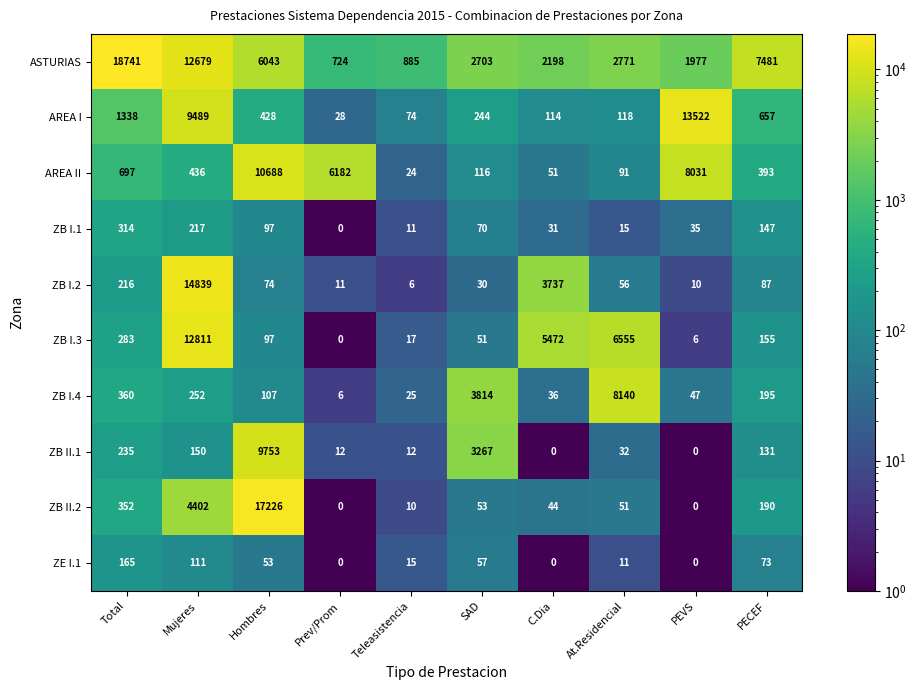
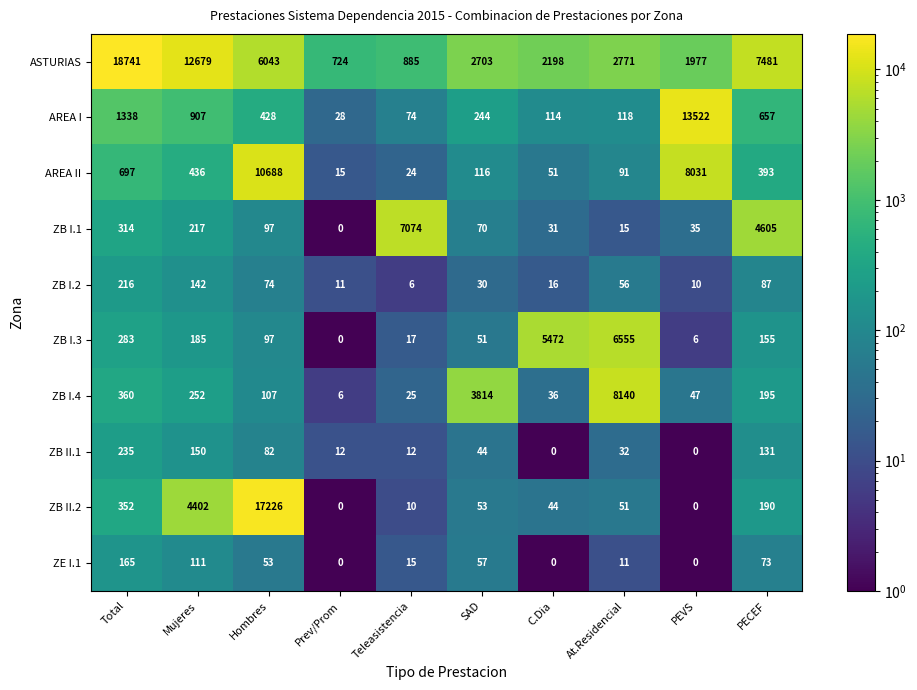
  {
    "ASTURIAS": {
      "Total": 18741,
      "Mujeres": 12679,
      "Hombres": 6043,
      "Prev/Prom": 724,
      "Teleasistencia": 885,
      "SAD": 2703,
      "C.Dia": 2198,
      "At.Residencial": 2771,
      "PEVS": 1977,
      "PECEF": 7481
    },
    "AREA I": {
      "Total": 1338,
-     "Mujeres": 9489,
+     "Mujeres": 907,
      "Hombres": 428,
      "Prev/Prom": 28,
      "Teleasistencia": 74,
      "SAD": 244,
      "C.Dia": 114,
      "At.Residencial": 118,
      "PEVS": 13522,
      "PECEF": 657
    },
    "AREA II": {
      "Total": 697,
      "Mujeres": 436,
      "Hombres": 10688,
-     "Prev/Prom": 6182,
+     "Prev/Prom": 15,
      "Teleasistencia": 24,
      "SAD": 116,
      "C.Dia": 51,
      "At.Residencial": 91,
      "PEVS": 8031,
      "PECEF": 393
    },
    "ZB I.1": {
      "Total": 314,
      "Mujeres": 217,
      "Hombres": 97,
      "Prev/Prom": 0,
-     "Teleasistencia": 11,
+     "Teleasistencia": 7074,
      "SAD": 70,
      "C.Dia": 31,
      "At.Residencial": 15,
      "PEVS": 35,
-     "PECEF": 147
+     "PECEF": 4605
    },
    "ZB I.2": {
      "Total": 216,
-     "Mujeres": 14839,
+     "Mujeres": 142,
      "Hombres": 74,
      "Prev/Prom": 11,
      "Teleasistencia": 6,
      "SAD": 30,
-     "C.Dia": 3737,
+     "C.Dia": 16,
      "At.Residencial": 56,
      "PEVS": 10,
      "PECEF": 87
    },
    "ZB I.3": {
      "Total": 283,
-     "Mujeres": 12811,
+     "Mujeres": 185,
      "Hombres": 97,
      "Prev/Prom": 0,
      "Teleasistencia": 17,
      "SAD": 51,
      "C.Dia": 5472,
      "At.Residencial": 6555,
      "PEVS": 6,
      "PECEF": 155
    },
    "ZB I.4": {
      "Total": 360,
      "Mujeres": 252,
      "Hombres": 107,
      "Prev/Prom": 6,
      "Teleasistencia": 25,
      "SAD": 3814,
      "C.Dia": 36,
      "At.Residencial": 8140,
      "PEVS": 47,
      "PECEF": 195
    },
    "ZB II.1": {
      "Total": 235,
      "Mujeres": 150,
-     "Hombres": 9753,
+     "Hombres": 82,
      "Prev/Prom": 12,
      "Teleasistencia": 12,
-     "SAD": 3267,
+     "SAD": 44,
      "C.Dia": 0,
      "At.Residencial": 32,
      "PEVS": 0,
      "PECEF": 131
    },
    "ZB II.2": {
      "Total": 352,
      "Mujeres": 4402,
      "Hombres": 17226,
      "Prev/Prom": 0,
      "Teleasistencia": 10,
      "SAD": 53,
      "C.Dia": 44,
      "At.Residencial": 51,
      "PEVS": 0,
      "PECEF": 190
    },
    "ZE I.1": {
      "Total": 165,
      "Mujeres": 111,
      "Hombres": 53,
      "Prev/Prom": 0,
      "Teleasistencia": 15,
      "SAD": 57,
      "C.Dia": 0,
      "At.Residencial": 11,
      "PEVS": 0,
      "PECEF": 73
    }
  }
